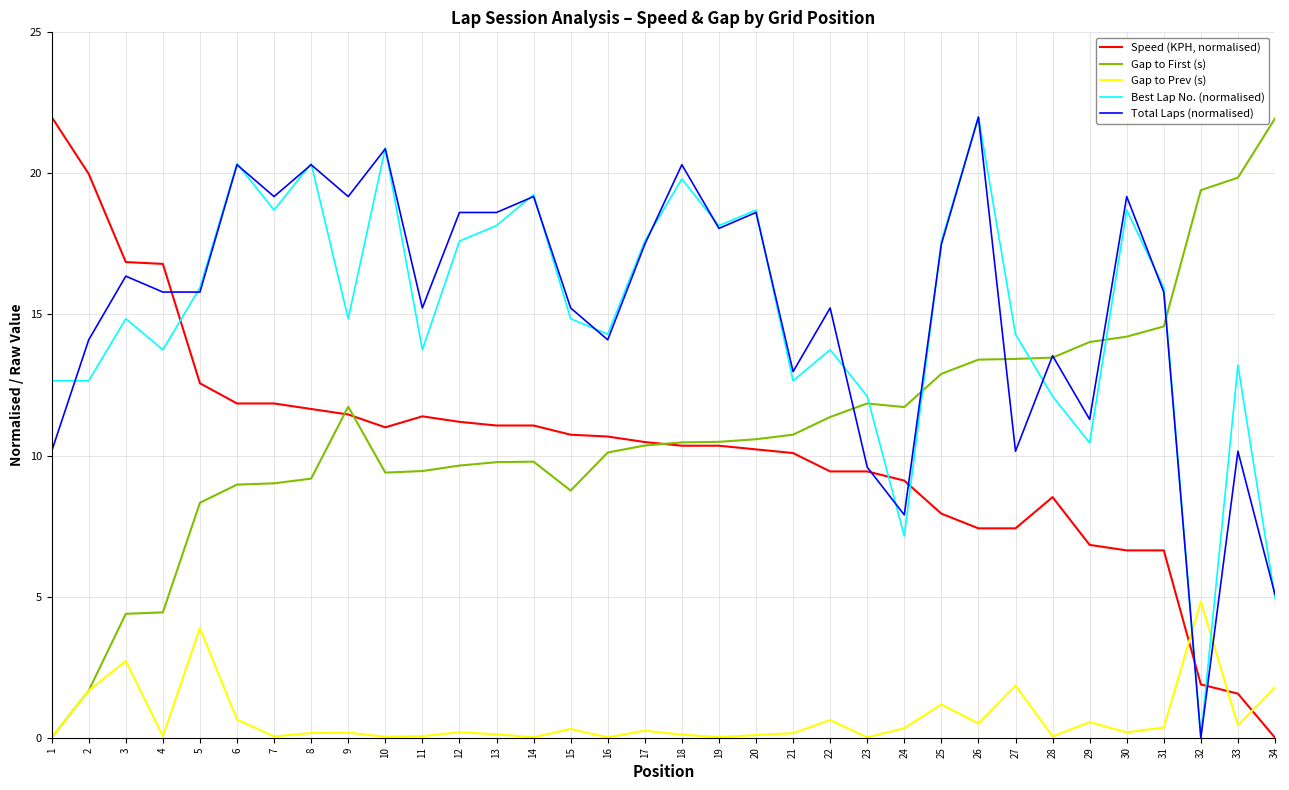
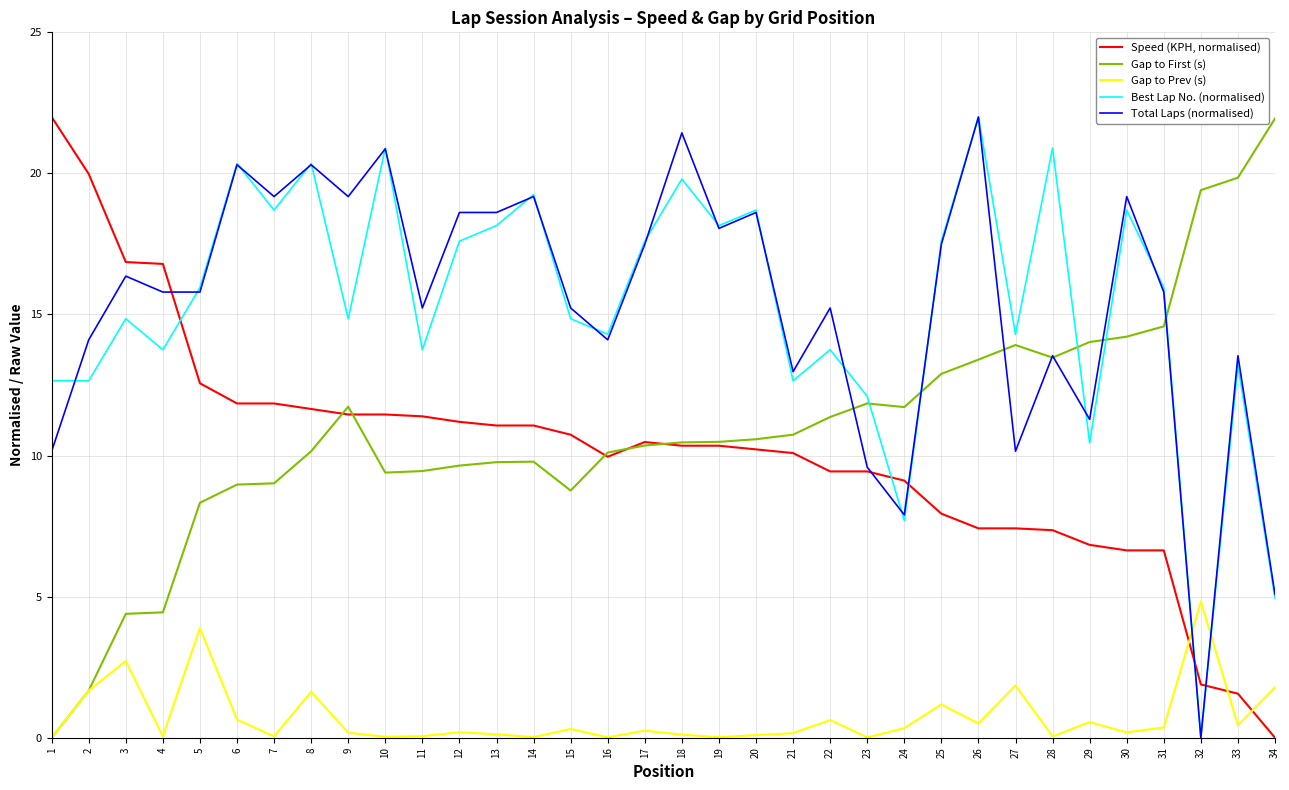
  {
    "Speed (KPH, normalised)": {
      "1": 22.0,
      "2": 20.0,
      "3": 16.9,
      "4": 16.8,
      "5": 12.6,
      "6": 11.8,
      "7": 11.8,
      "8": 11.7,
      "9": 11.5,
-     "10": 11.0,
+     "10": 11.5,
      "11": 11.4,
      "12": 11.2,
      "13": 11.1,
      "14": 11.1,
      "15": 10.7,
-     "16": 10.7,
+     "16": 10.0,
      "17": 10.5,
      "18": 10.3,
      "19": 10.3,
      "20": 10.2,
      "21": 10.1,
      "22": 9.4,
      "23": 9.4,
      "24": 9.1,
      "25": 7.9,
      "26": 7.4,
      "27": 7.4,
-     "28": 8.5,
+     "28": 7.4,
      "29": 6.8,
      "30": 6.6,
      "31": 6.6,
      "32": 1.9,
      "33": 1.6,
      "34": 0.0
    },
    "Gap to First (s)": {
      "3": 4.4,
      "4": 4.4,
      "5": 8.3,
      "6": 9.0,
      "7": 9.0,
-     "8": 9.2,
+     "8": 10.2,
      "9": 11.7,
      "10": 9.4,
      "11": 9.5,
      "12": 9.6,
      "13": 9.8,
      "14": 9.8,
      "15": 8.8,
      "16": 10.1,
      "17": 10.4,
      "18": 10.5,
      "19": 10.5,
      "20": 10.6,
      "21": 10.7,
      "22": 11.4,
      "23": 11.8,
      "24": 11.7,
      "25": 12.9,
      "26": 13.4,
-     "27": 13.4,
+     "27": 13.9,
      "29": 14.0,
      "30": 14.2,
      "31": 14.6,
      "32": 19.4,
      "33": 19.8,
      "34": 21.9
    },
    "Gap to Prev (s)": {
      "3": 2.7,
      "4": 0.1,
      "5": 3.9,
      "6": 0.6,
      "7": 0.0,
-     "8": 0.2,
+     "8": 1.6,
      "9": 0.2,
      "10": 0.0,
      "11": 0.1,
      "12": 0.2,
      "13": 0.1,
      "14": 0.0,
      "15": 0.3,
      "16": 0.0,
      "17": 0.3,
      "18": 0.1,
      "19": 0.0,
      "20": 0.1,
      "21": 0.2,
      "22": 0.6,
      "23": 0.0,
      "24": 0.3,
      "25": 1.2,
      "26": 0.5,
      "27": 1.9,
      "28": 0.0,
      "29": 0.6,
      "30": 0.2,
      "31": 0.4,
      "32": 4.8,
      "33": 0.4,
      "34": 1.8
    },
    "Best Lap No. (normalised)": {
      "1": 12.6,
      "2": 12.6,
      "3": 14.9,
      "4": 13.8,
      "5": 16.0,
      "7": 18.7,
      "9": 14.9,
      "11": 13.8,
      "12": 17.6,
      "13": 18.2,
      "15": 14.9,
      "16": 14.3,
      "17": 17.6,
      "18": 19.8,
      "19": 18.2,
      "21": 12.6,
      "22": 13.8,
      "23": 12.1,
-     "24": 7.2,
+     "24": 7.7,
      "25": 17.6,
      "27": 14.3,
-     "28": 12.1,
+     "28": 20.9,
      "29": 10.5,
      "30": 18.7,
      "31": 16.0,
      "33": 13.2,
      "34": 5.0
    },
    "Total Laps (normalised)": {
      "1": 10.2,
      "2": 14.1,
      "3": 16.4,
      "4": 15.8,
      "5": 15.8,
      "7": 19.2,
      "9": 19.2,
      "11": 15.2,
      "12": 18.6,
      "13": 18.6,
      "15": 15.2,
      "16": 14.1,
      "17": 17.5,
-     "18": 20.3,
+     "18": 21.4,
      "19": 18.1,
      "21": 13.0,
      "22": 15.2,
      "23": 9.6,
      "24": 7.9,
      "25": 17.5,
      "27": 10.2,
      "29": 11.3,
      "30": 19.2,
      "31": 15.8,
-     "33": 10.2,
+     "33": 13.5,
      "34": 5.1
    }
  }
